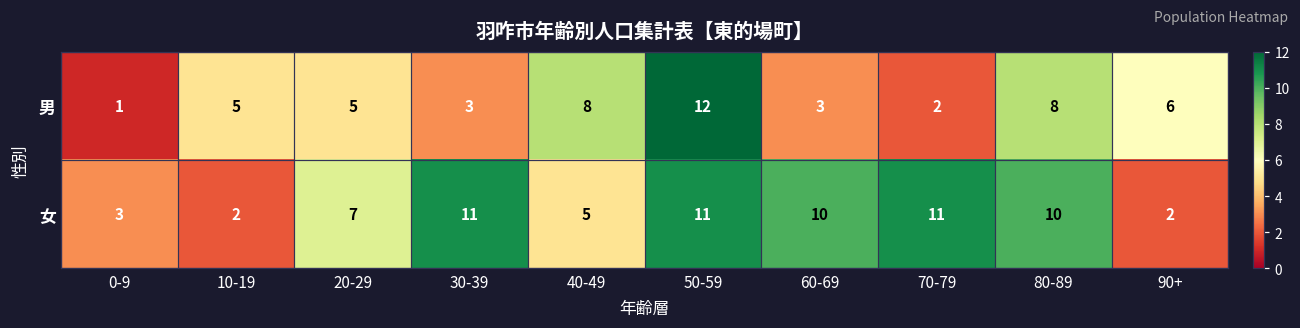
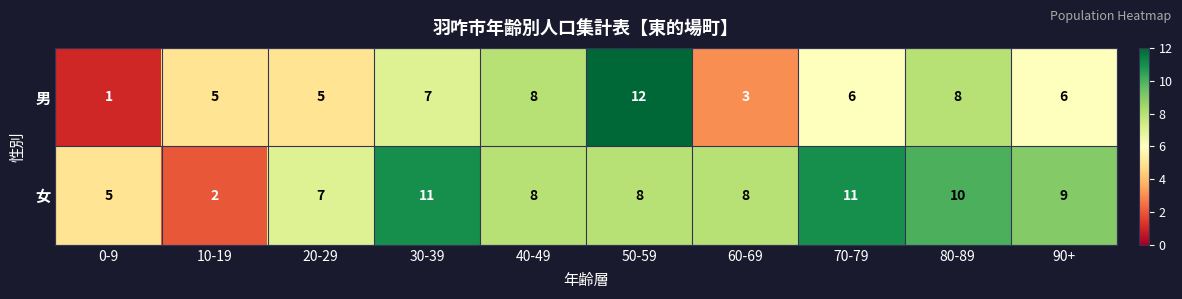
  {
    "男": {
      "0-9": 1,
      "10-19": 5,
      "20-29": 5,
-     "30-39": 3,
+     "30-39": 7,
      "40-49": 8,
      "50-59": 12,
      "60-69": 3,
-     "70-79": 2,
+     "70-79": 6,
      "80-89": 8,
      "90+": 6
    },
    "女": {
-     "0-9": 3,
+     "0-9": 5,
      "10-19": 2,
      "20-29": 7,
      "30-39": 11,
-     "40-49": 5,
-     "50-59": 11,
-     "60-69": 10,
+     "40-49": 8,
+     "50-59": 8,
+     "60-69": 8,
      "70-79": 11,
      "80-89": 10,
-     "90+": 2
+     "90+": 9
    }
  }
